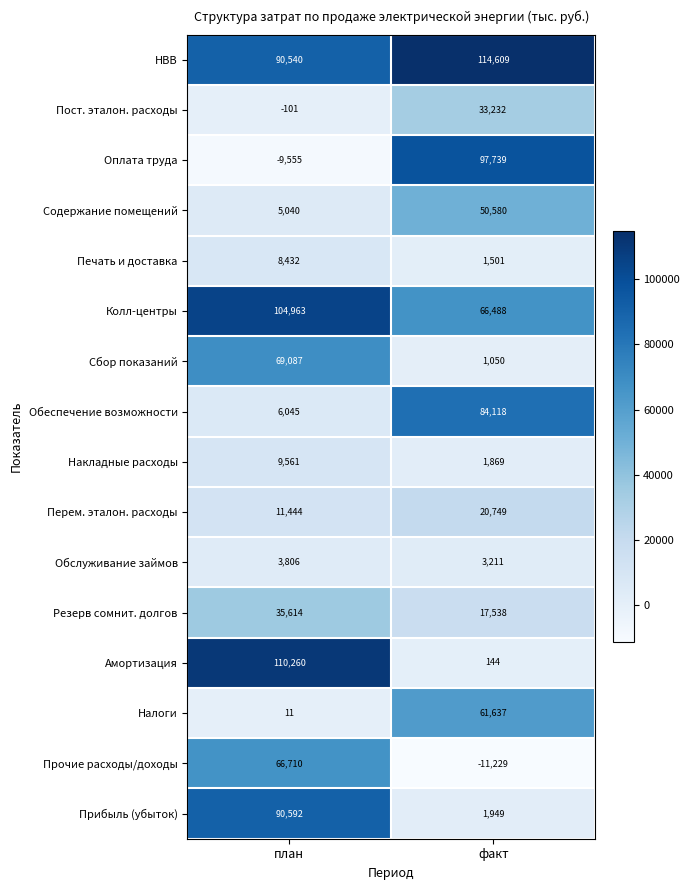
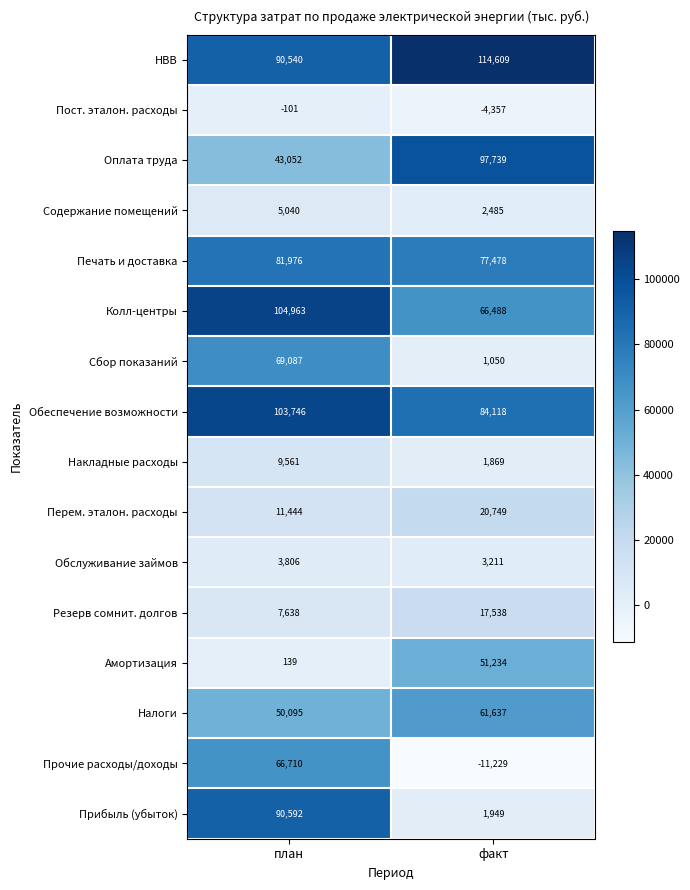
  {
    "НВВ": {
      "план": "90,540",
      "факт": "114,609"
    },
    "Пост. эталон. расходы": {
      "план": "-101",
-     "факт": "33,232"
+     "факт": "-4,357"
    },
    "Оплата труда": {
-     "план": "-9,555",
+     "план": "43,052",
      "факт": "97,739"
    },
    "Содержание помещений": {
      "план": "5,040",
-     "факт": "50,580"
+     "факт": "2,485"
    },
    "Печать и доставка": {
-     "план": "8,432",
-     "факт": "1,501"
+     "план": "81,976",
+     "факт": "77,478"
    },
    "Колл-центры": {
      "план": "104,963",
      "факт": "66,488"
    },
    "Сбор показаний": {
      "план": "69,087",
      "факт": "1,050"
    },
    "Обеспечение возможности": {
-     "план": "6,045",
+     "план": "103,746",
      "факт": "84,118"
    },
    "Накладные расходы": {
      "план": "9,561",
      "факт": "1,869"
    },
    "Перем. эталон. расходы": {
      "план": "11,444",
      "факт": "20,749"
    },
    "Обслуживание займов": {
      "план": "3,806",
      "факт": "3,211"
    },
    "Резерв сомнит. долгов": {
-     "план": "35,614",
+     "план": "7,638",
      "факт": "17,538"
    },
    "Амортизация": {
-     "план": "110,260",
-     "факт": "144"
+     "план": "139",
+     "факт": "51,234"
    },
    "Налоги": {
-     "план": "11",
+     "план": "50,095",
      "факт": "61,637"
    },
    "Прочие расходы/доходы": {
      "план": "66,710",
      "факт": "-11,229"
    },
    "Прибыль (убыток)": {
      "план": "90,592",
      "факт": "1,949"
    }
  }
